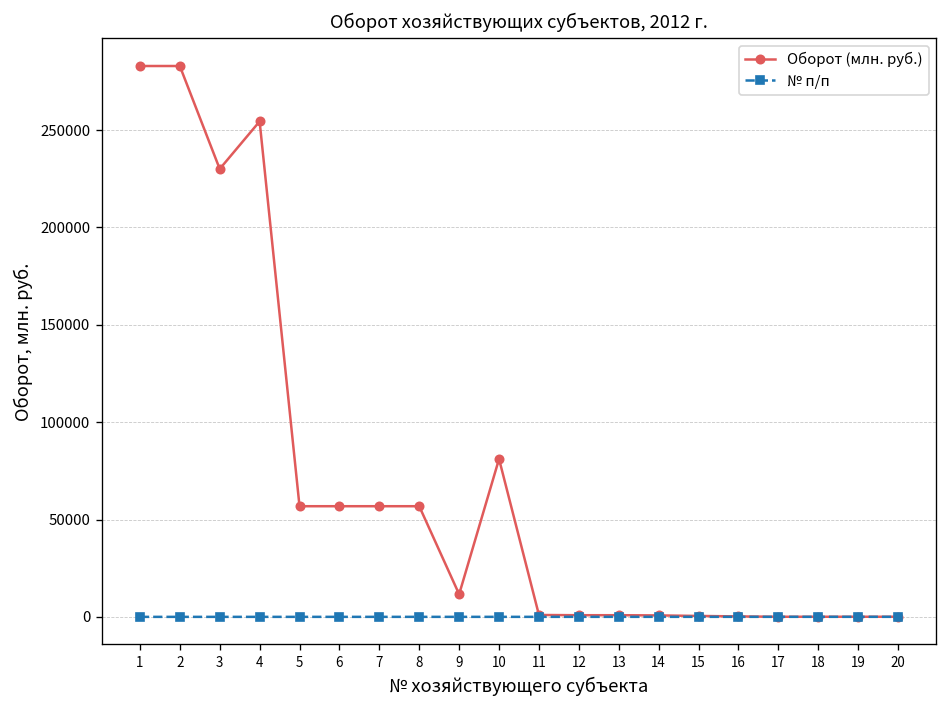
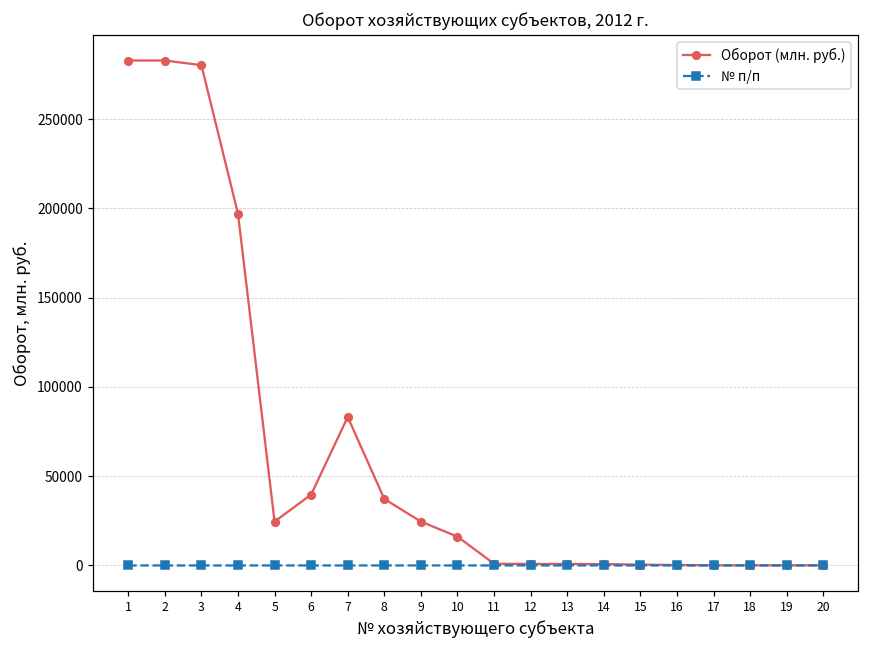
  {
    "Оборот (млн. руб.)": {
      "1": 283000,
      "2": 283000,
-     "3": 230000,
-     "4": 254000,
-     "5": 57000,
-     "6": 57000,
-     "7": 57000,
-     "8": 57000,
-     "9": 12000,
-     "10": 81000
+     "3": 280000,
+     "4": 197000,
+     "5": 25000,
+     "6": 40000,
+     "7": 83000,
+     "8": 37000,
+     "9": 25000,
+     "10": 16000
    },
    "№ п/п": {
      "1": 0,
      "2": 0,
      "3": 0,
      "4": 0,
      "5": 0,
      "6": 0,
      "7": 0,
      "8": 0,
      "9": 0,
      "10": 0
    }
  }
